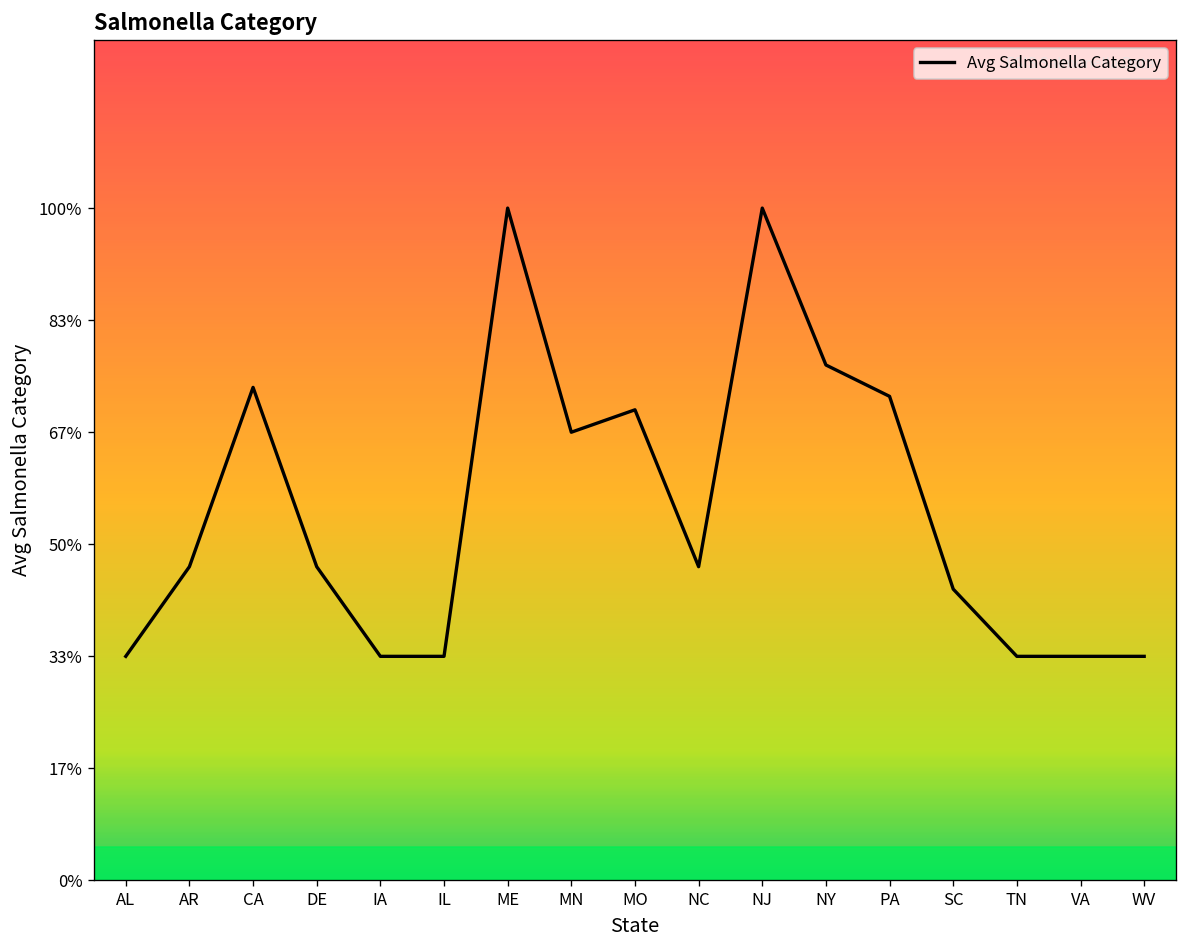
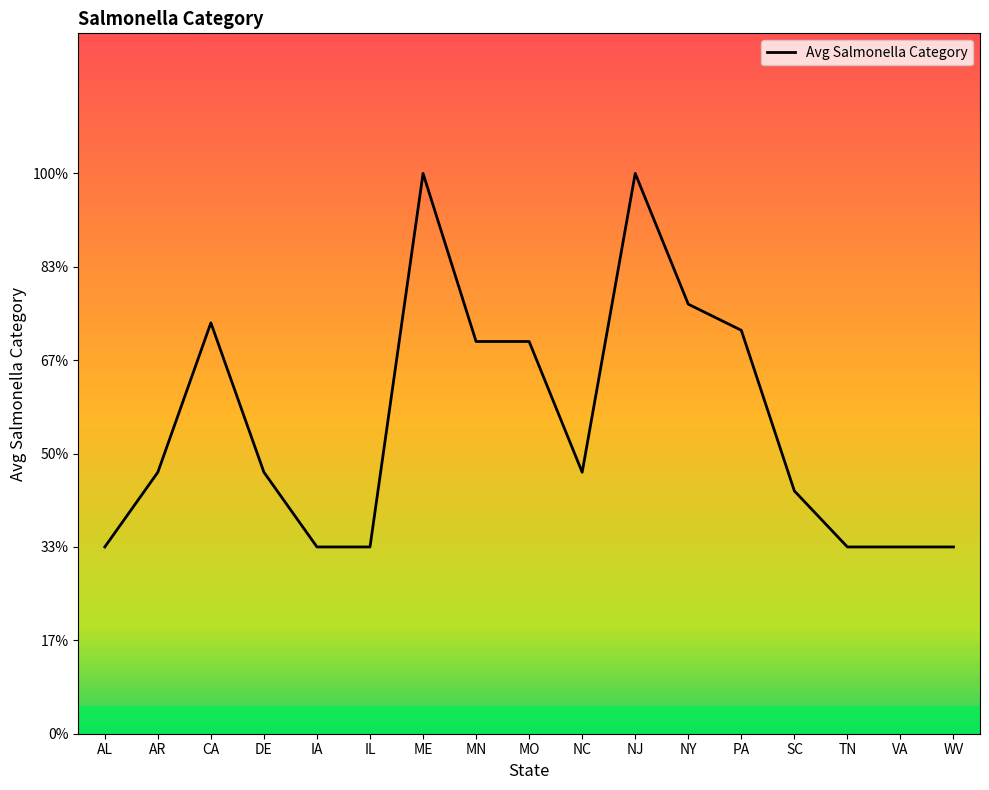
  {
    "AL": "33%",
    "AR": "47%",
    "CA": "73%",
    "DE": "47%",
    "IA": "33%",
    "IL": "33%",
    "ME": "100%",
-   "MN": "67%",
+   "MN": "70%",
    "MO": "70%",
    "NC": "47%",
    "NJ": "100%",
    "NY": "77%",
    "PA": "72%",
    "SC": "43%",
    "TN": "33%",
    "VA": "33%",
    "WV": "33%"
  }
